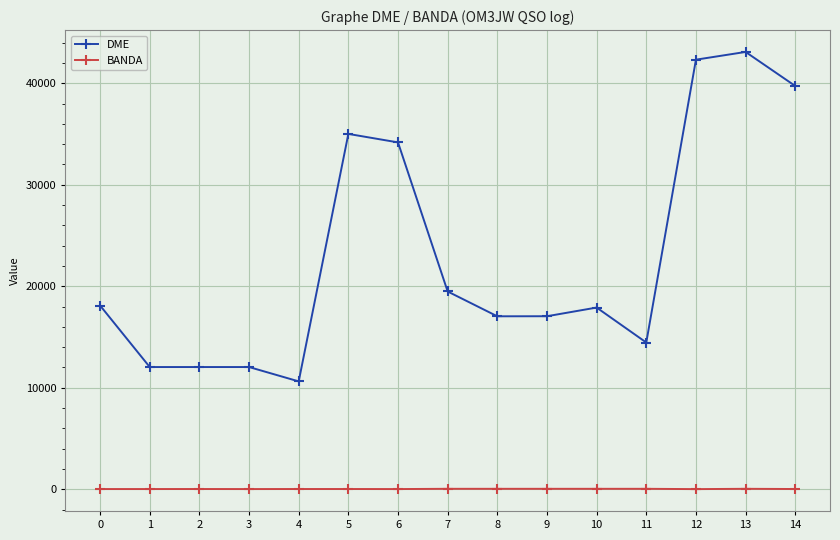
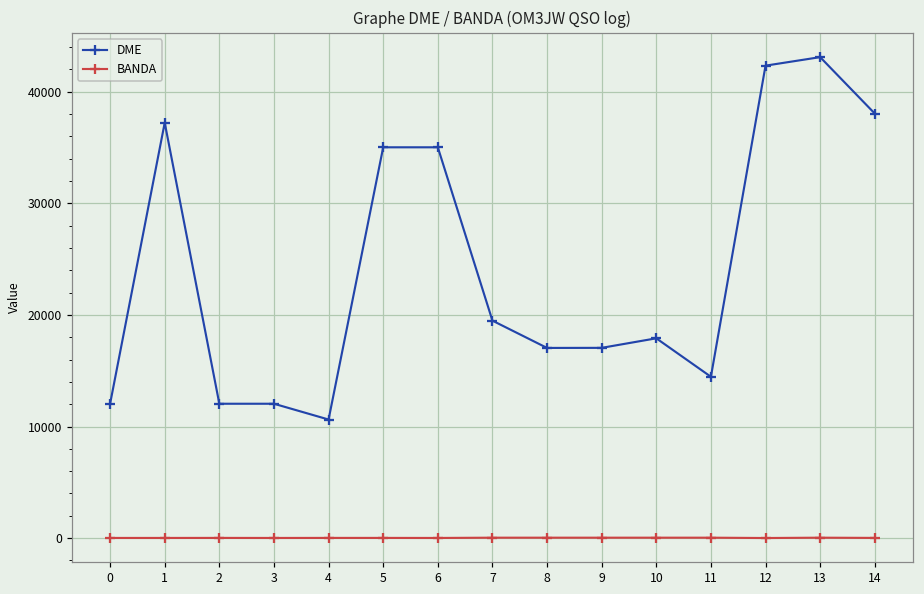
  {
    "DME": {
-     "0": 18100,
-     "1": 12000,
+     "0": 12000,
+     "1": 37200,
      "2": 12000,
      "3": 12000,
      "4": 10600,
      "5": 35000,
-     "6": 34200,
+     "6": 35000,
      "7": 19500,
      "8": 17000,
      "9": 17000,
      "10": 17900,
      "11": 14500,
      "12": 42300,
      "13": 43100,
-     "14": 39700
+     "14": 38000
    },
    "BANDA": {
      "0": 0,
      "1": 0,
      "2": 0,
      "3": 0,
      "4": 0,
      "5": 0,
      "6": 0,
      "7": 0,
      "8": 0,
      "9": 0,
      "10": 0,
      "11": 0,
      "12": 0,
      "13": 0,
      "14": 0
    }
  }
